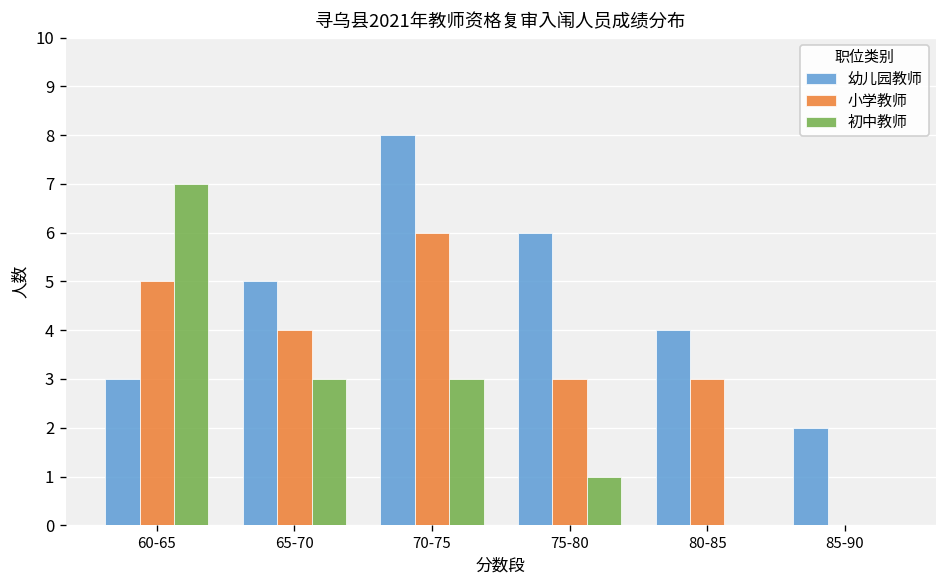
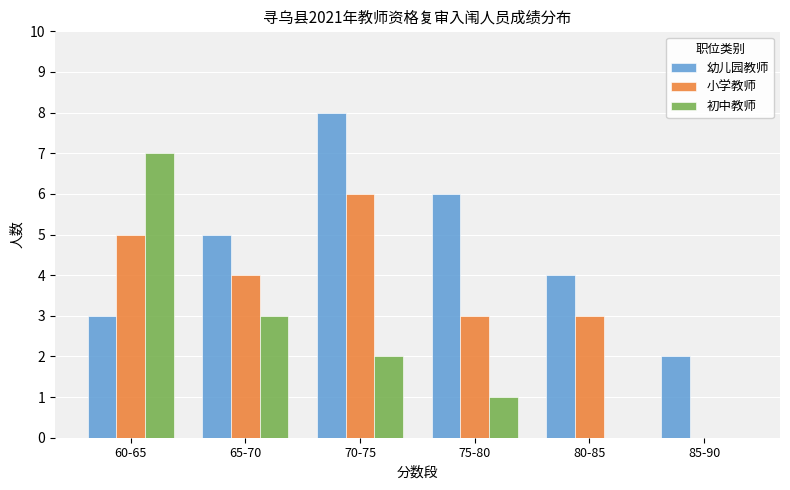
  {
    "幼儿园教师": {
      "60-65": 3,
      "65-70": 5,
      "70-75": 8,
      "75-80": 6,
      "80-85": 4,
      "85-90": 2
    },
    "小学教师": {
      "60-65": 5,
      "65-70": 4,
      "70-75": 6,
      "75-80": 3,
      "80-85": 3,
      "85-90": 0
    },
    "初中教师": {
      "60-65": 7,
      "65-70": 3,
-     "70-75": 3,
+     "70-75": 2,
      "75-80": 1,
      "80-85": 0,
      "85-90": 0
    }
  }
